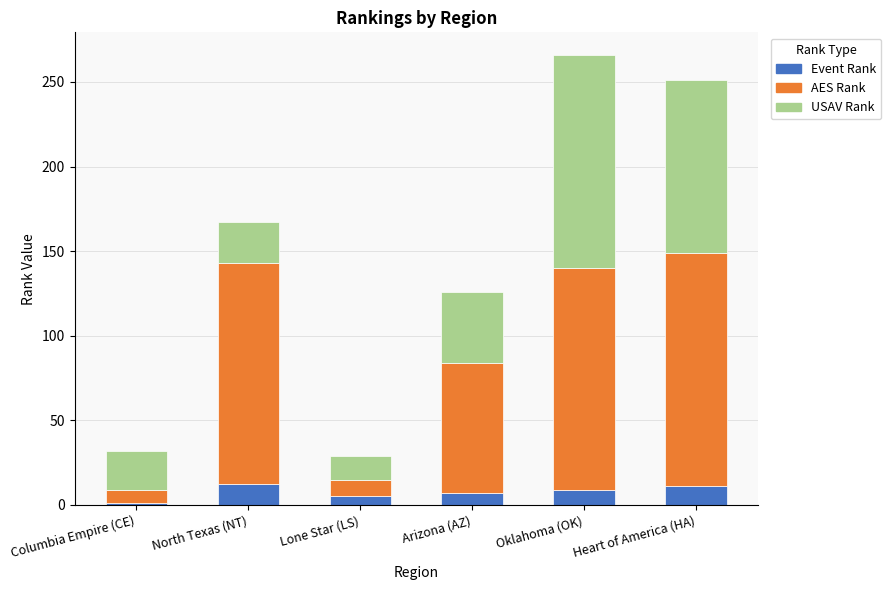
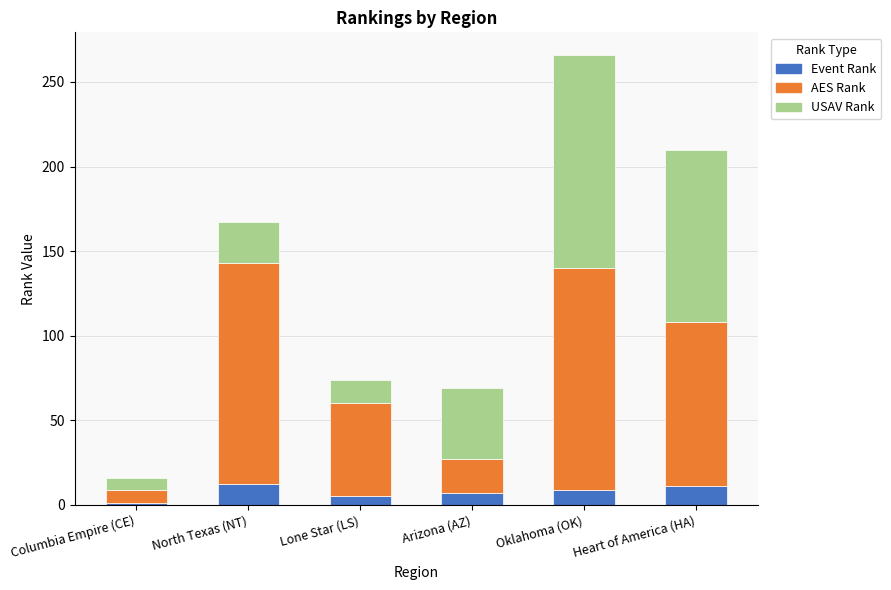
  {
    "Event Rank": {
      "North Texas (NT)": 12,
      "Lone Star (LS)": 5,
      "Arizona (AZ)": 7,
      "Oklahoma (OK)": 9,
      "Heart of America (HA)": 11
    },
    "AES Rank": {
      "Columbia Empire (CE)": 8,
      "North Texas (NT)": 131,
-     "Lone Star (LS)": 10,
-     "Arizona (AZ)": 77,
+     "Lone Star (LS)": 55,
+     "Arizona (AZ)": 20,
      "Oklahoma (OK)": 131,
-     "Heart of America (HA)": 138
+     "Heart of America (HA)": 97
    },
    "USAV Rank": {
-     "Columbia Empire (CE)": 23,
+     "Columbia Empire (CE)": 7,
      "North Texas (NT)": 24,
      "Lone Star (LS)": 14,
      "Arizona (AZ)": 42,
      "Oklahoma (OK)": 126,
      "Heart of America (HA)": 102
    }
  }
